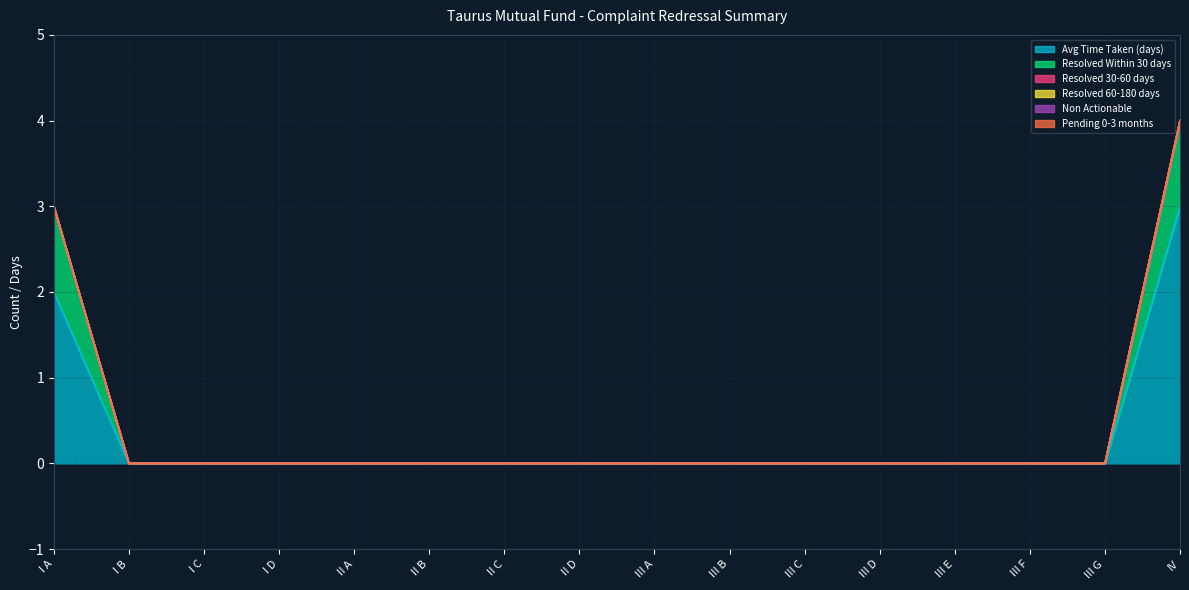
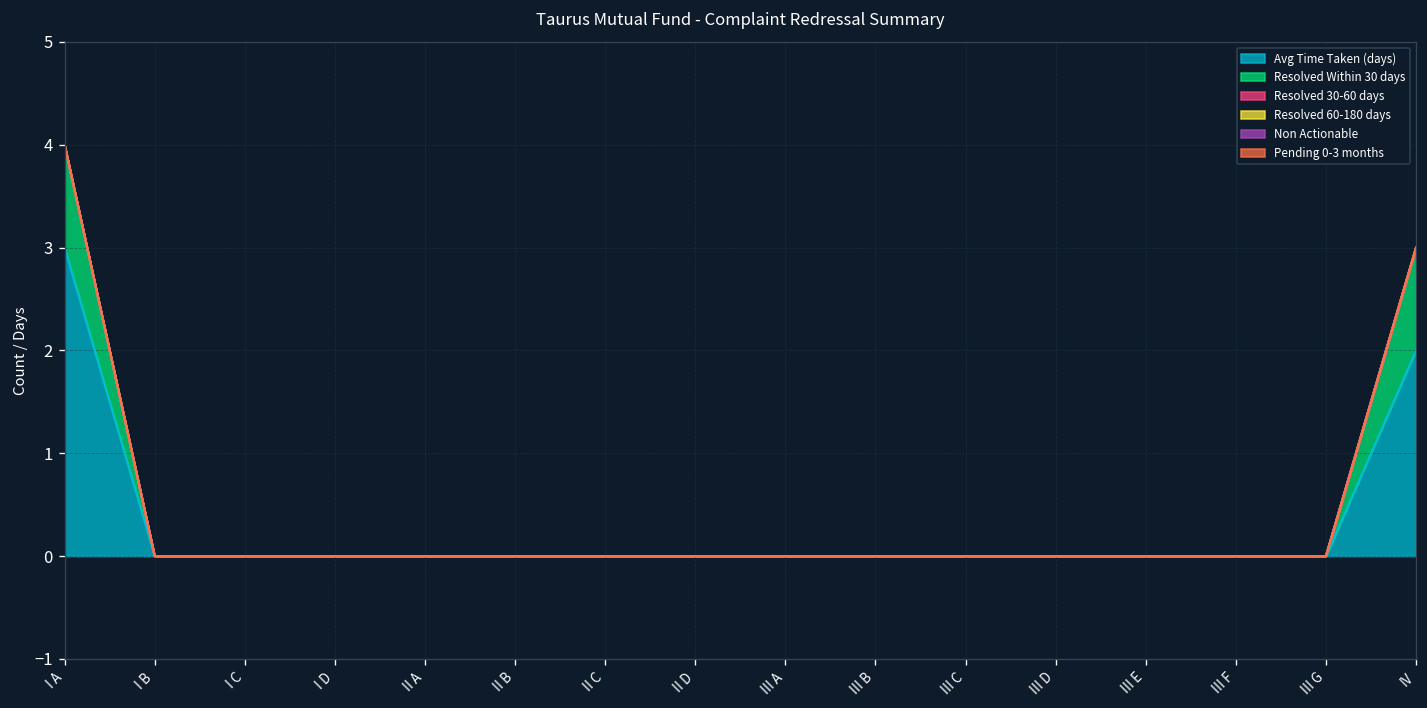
  {
    "Avg Time Taken (days)": {
-     "I A": 2,
-     "IV": 3
+     "I A": 3,
+     "IV": 2
    }
  }
